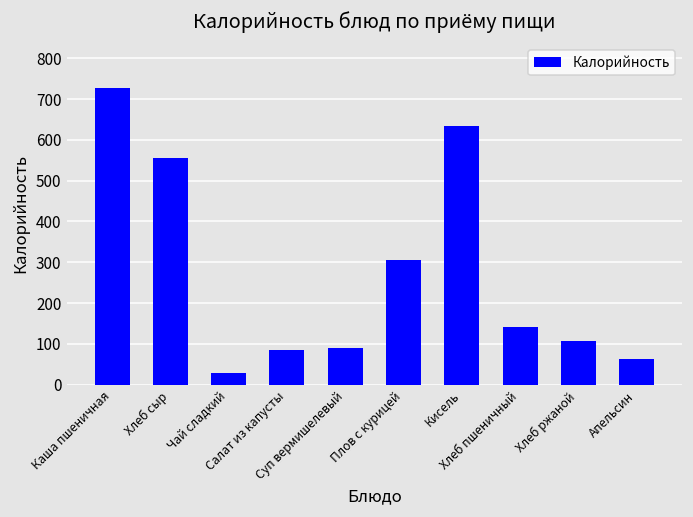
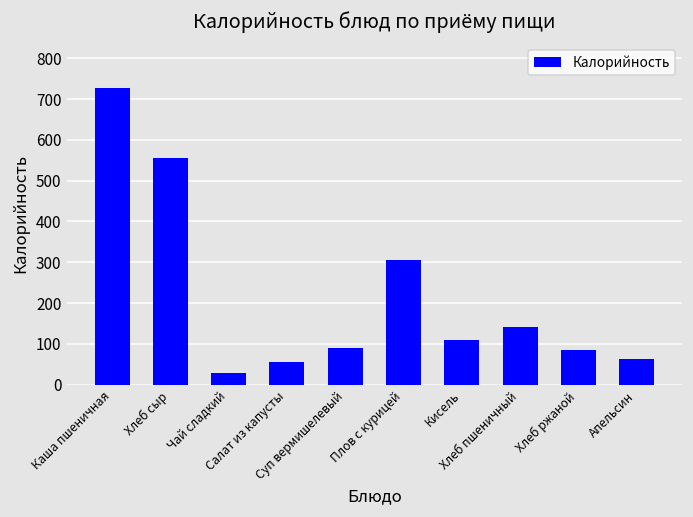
  {
    "Каша пшеничная": 730,
    "Хлеб сыр": 550,
    "Чай сладкий": 30,
-   "Салат из капусты": 90,
+   "Салат из капусты": 60,
    "Суп вермишелевый": 90,
    "Плов с курицей": 300,
-   "Кисель": 630,
+   "Кисель": 110,
    "Хлеб пшеничный": 140,
-   "Хлеб ржаной": 110,
+   "Хлеб ржаной": 90,
    "Апельсин": 60
  }
